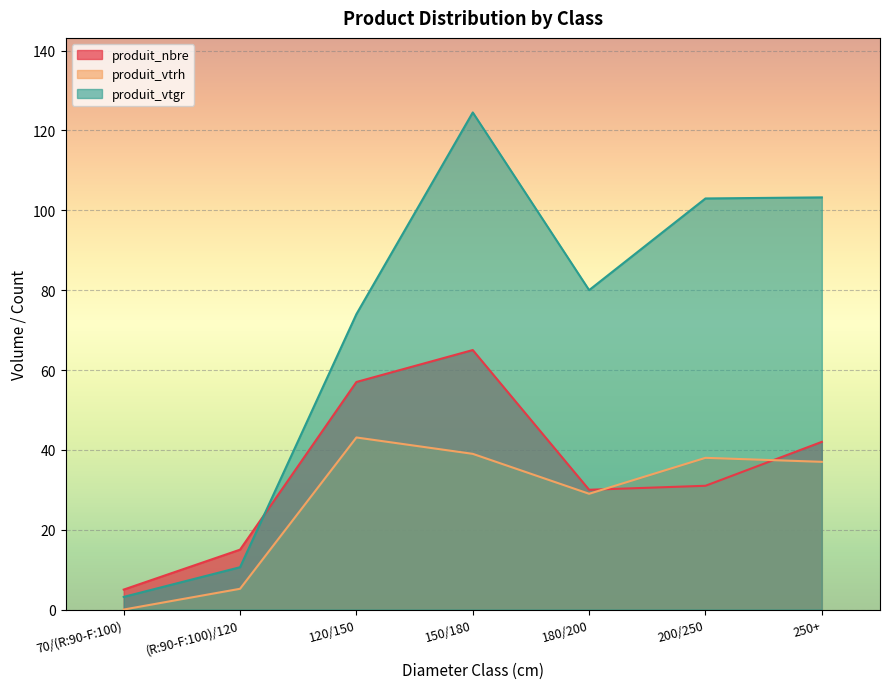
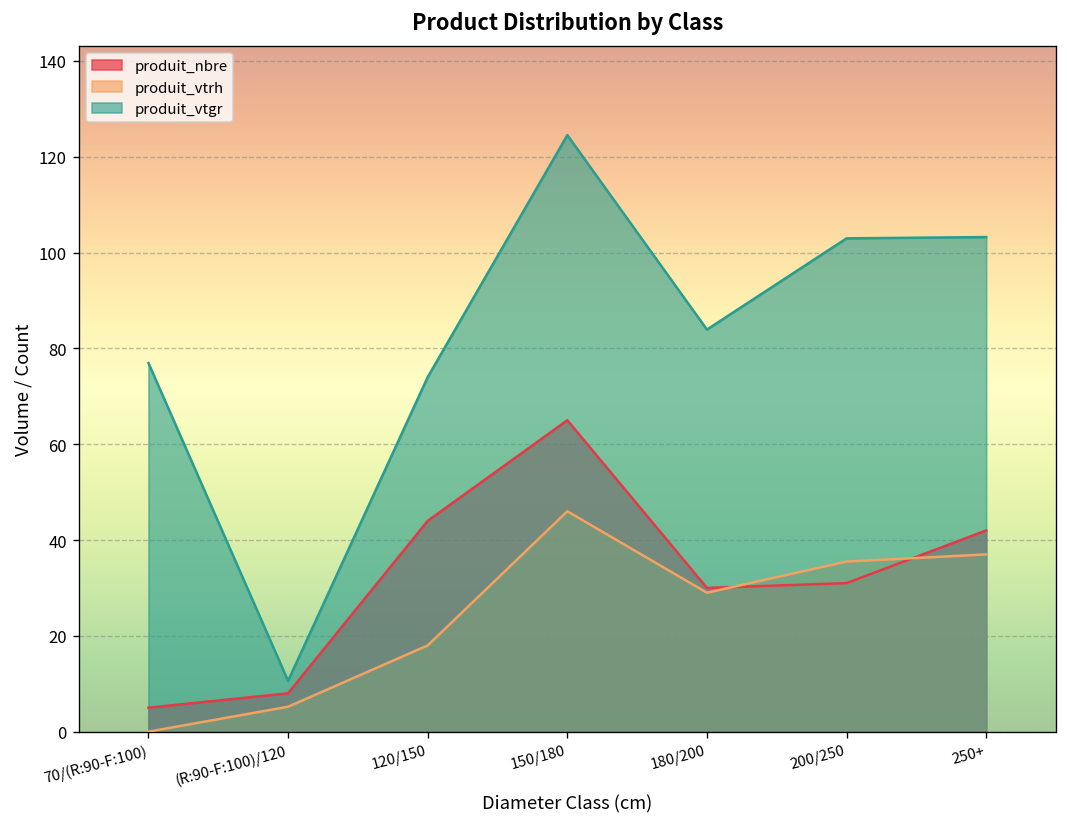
  {
    "produit_nbre": {
      "70/(R:90-F:100)": 5,
-     "(R:90-F:100)/120": 15,
-     "120/150": 57,
+     "(R:90-F:100)/120": 8,
+     "120/150": 44,
      "150/180": 65,
      "180/200": 30,
      "200/250": 31,
      "250+": 42
    },
    "produit_vtrh": {
      "70/(R:90-F:100)": 0,
      "(R:90-F:100)/120": 5,
-     "120/150": 43,
-     "150/180": 39,
+     "120/150": 18,
+     "150/180": 46,
      "180/200": 29,
-     "200/250": 38,
+     "200/250": 36,
      "250+": 37
    },
    "produit_vtgr": {
-     "70/(R:90-F:100)": 3,
+     "70/(R:90-F:100)": 77,
      "(R:90-F:100)/120": 11,
      "120/150": 74,
      "150/180": 125,
-     "180/200": 80,
+     "180/200": 84,
      "200/250": 103,
      "250+": 103
    }
  }
